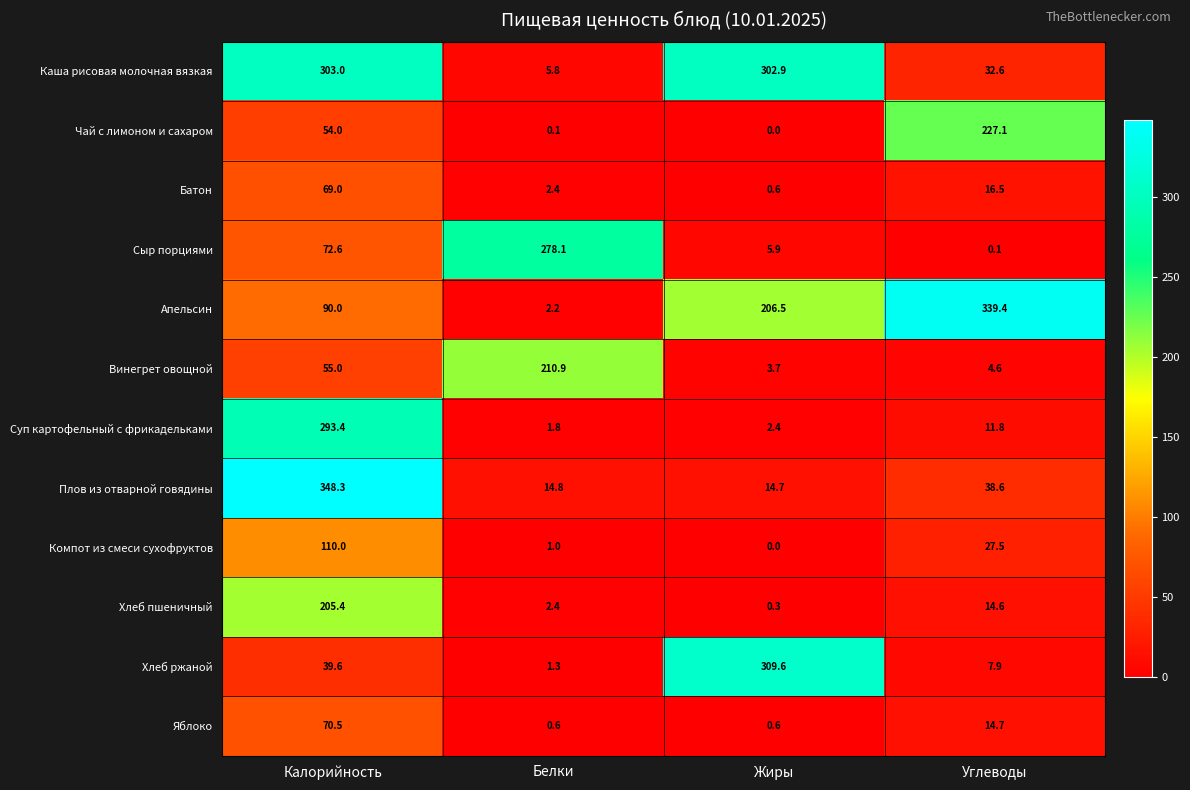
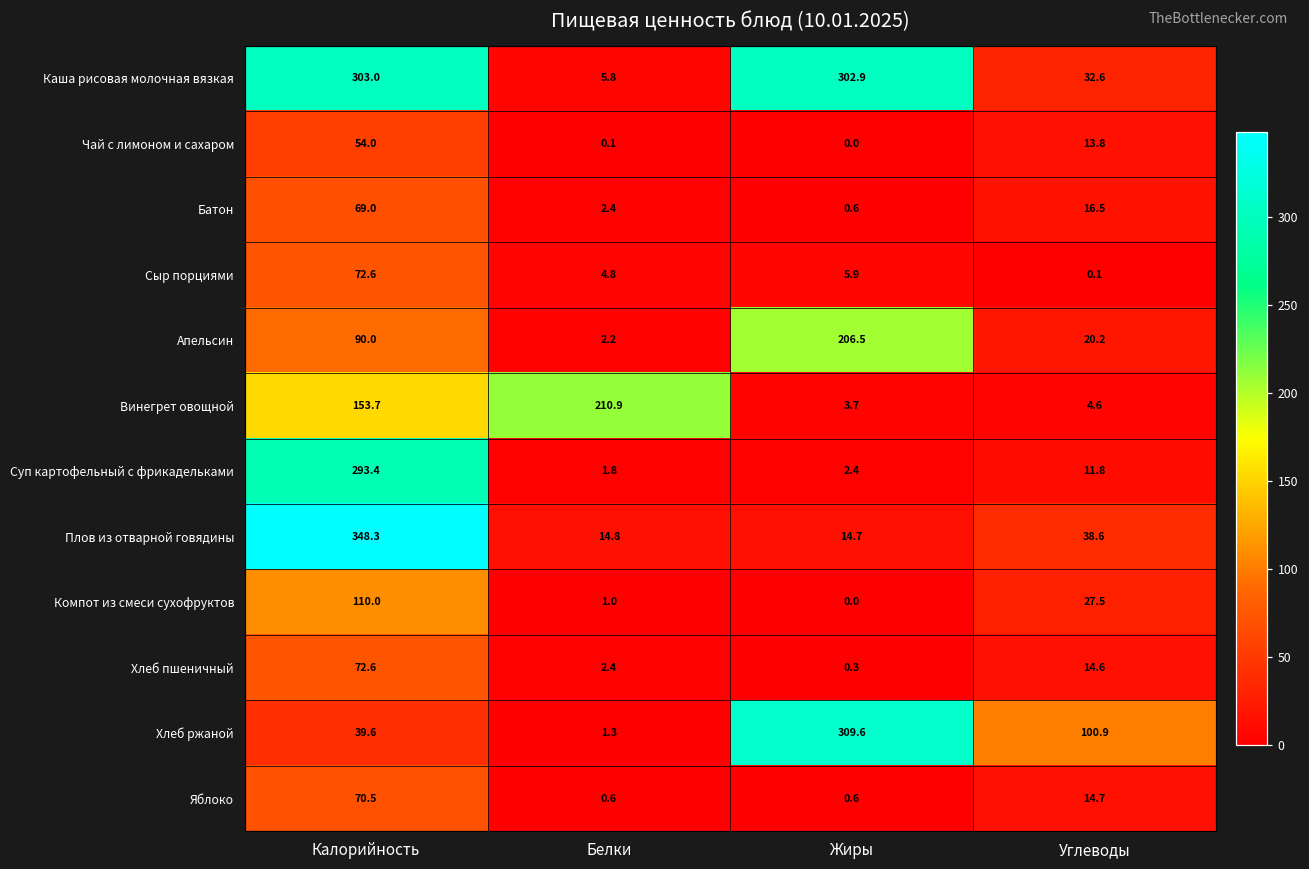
  {
    "Каша рисовая молочная вязкая": {
      "Калорийность": 303.0,
      "Белки": 5.8,
      "Жиры": 302.9,
      "Углеводы": 32.6
    },
    "Чай с лимоном и сахаром": {
      "Калорийность": 54.0,
      "Белки": 0.1,
      "Жиры": 0.0,
-     "Углеводы": 227.1
+     "Углеводы": 13.8
    },
    "Батон": {
      "Калорийность": 69.0,
      "Белки": 2.4,
      "Жиры": 0.6,
      "Углеводы": 16.5
    },
    "Сыр порциями": {
      "Калорийность": 72.6,
-     "Белки": 278.1,
+     "Белки": 4.8,
      "Жиры": 5.9,
      "Углеводы": 0.1
    },
    "Апельсин": {
      "Калорийность": 90.0,
      "Белки": 2.2,
      "Жиры": 206.5,
-     "Углеводы": 339.4
+     "Углеводы": 20.2
    },
    "Винегрет овощной": {
-     "Калорийность": 55.0,
+     "Калорийность": 153.7,
      "Белки": 210.9,
      "Жиры": 3.7,
      "Углеводы": 4.6
    },
    "Суп картофельный с фрикадельками": {
      "Калорийность": 293.4,
      "Белки": 1.8,
      "Жиры": 2.4,
      "Углеводы": 11.8
    },
    "Плов из отварной говядины": {
      "Калорийность": 348.3,
      "Белки": 14.8,
      "Жиры": 14.7,
      "Углеводы": 38.6
    },
    "Компот из смеси сухофруктов": {
      "Калорийность": 110.0,
      "Белки": 1.0,
      "Жиры": 0.0,
      "Углеводы": 27.5
    },
    "Хлеб пшеничный": {
-     "Калорийность": 205.4,
+     "Калорийность": 72.6,
      "Белки": 2.4,
      "Жиры": 0.3,
      "Углеводы": 14.6
    },
    "Хлеб ржаной": {
      "Калорийность": 39.6,
      "Белки": 1.3,
      "Жиры": 309.6,
-     "Углеводы": 7.9
+     "Углеводы": 100.9
    },
    "Яблоко": {
      "Калорийность": 70.5,
      "Белки": 0.6,
      "Жиры": 0.6,
      "Углеводы": 14.7
    }
  }
